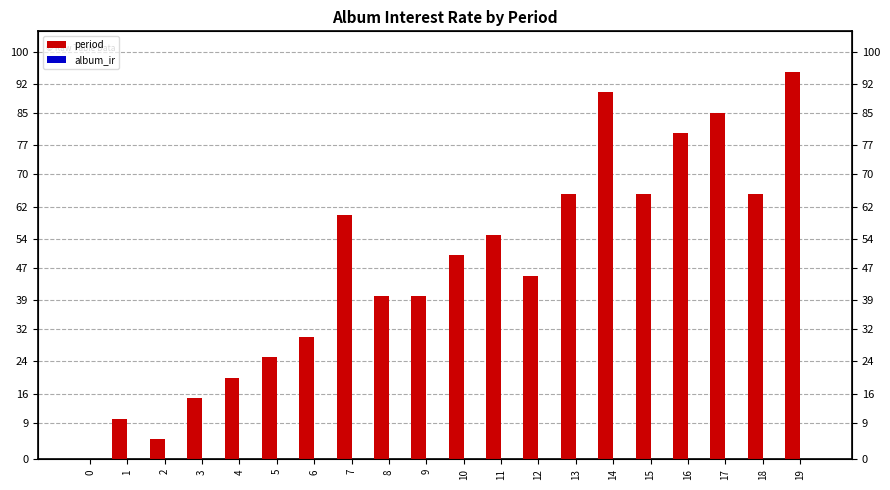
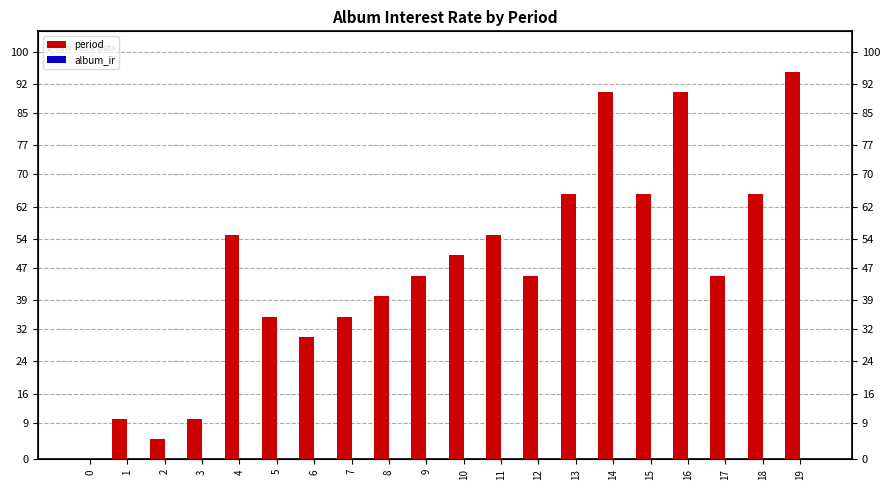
  {
    "period": {
      "0": 0,
      "1": 10,
      "2": 5,
-     "3": 15,
-     "4": 20,
-     "5": 25,
+     "3": 10,
+     "4": 55,
+     "5": 35,
      "6": 30,
-     "7": 60,
+     "7": 35,
      "8": 40,
-     "9": 40,
+     "9": 45,
      "10": 50,
      "11": 55,
      "12": 45,
      "13": 65,
      "14": 90,
      "15": 65,
-     "16": 80,
-     "17": 85,
+     "16": 90,
+     "17": 45,
      "18": 65,
      "19": 95
    },
    "album_ir": {
      "0": 0,
      "1": 0,
      "2": 0,
      "3": 0,
      "4": 0,
      "5": 0,
      "6": 0,
      "7": 0,
      "8": 0,
      "9": 0,
      "10": 0,
      "11": 0,
      "12": 0,
      "13": 0,
      "14": 0,
      "15": 0,
      "16": 0,
      "17": 0,
      "18": 0,
      "19": 0
    }
  }
